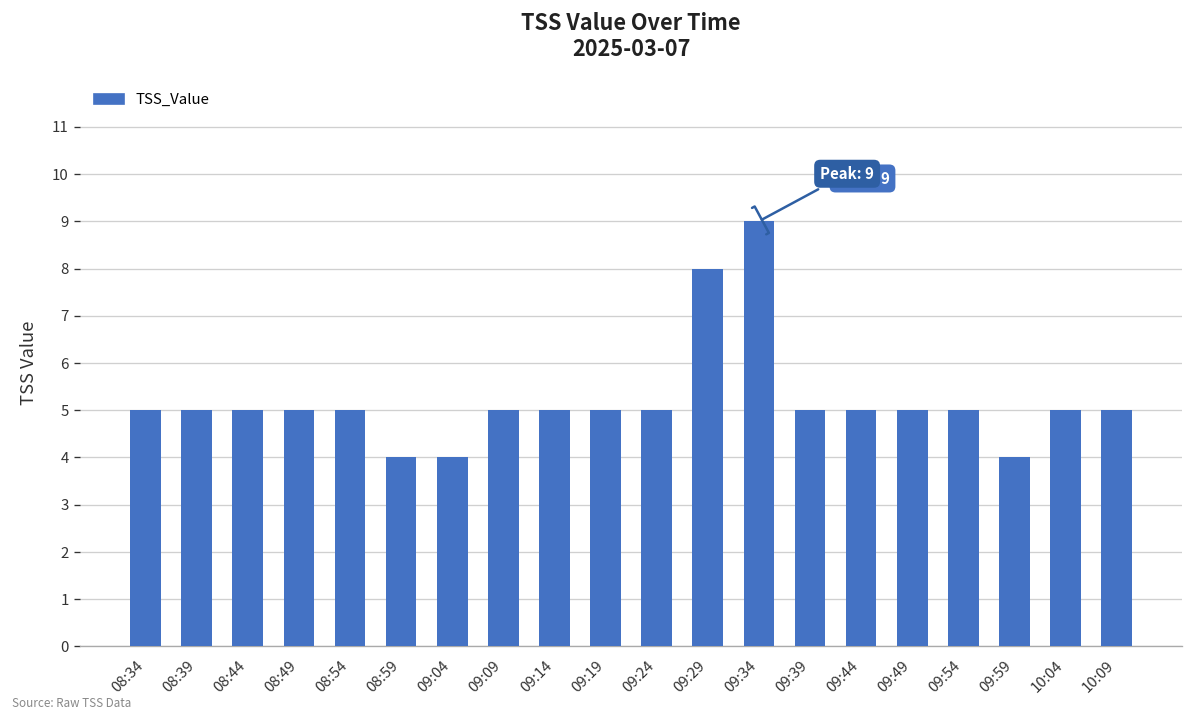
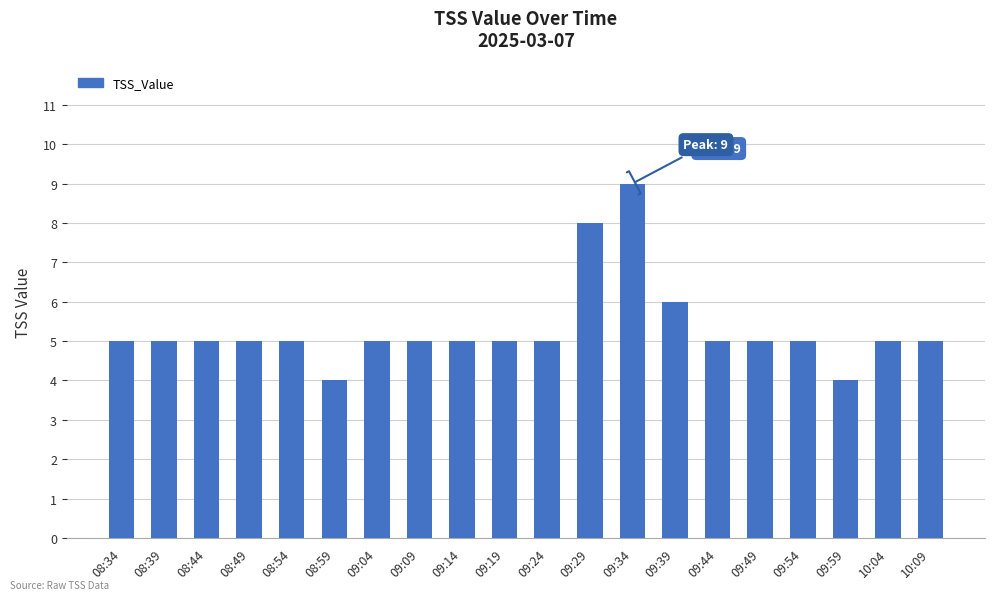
  {
    "08:34": 5,
    "08:39": 5,
    "08:44": 5,
    "08:49": 5,
    "08:54": 5,
    "08:59": 4,
-   "09:04": 4,
+   "09:04": 5,
    "09:09": 5,
    "09:14": 5,
    "09:19": 5,
    "09:24": 5,
    "09:29": 8,
    "09:34": 9,
-   "09:39": 5,
+   "09:39": 6,
    "09:44": 5,
    "09:49": 5,
    "09:54": 5,
    "09:59": 4,
    "10:04": 5,
    "10:09": 5
  }
